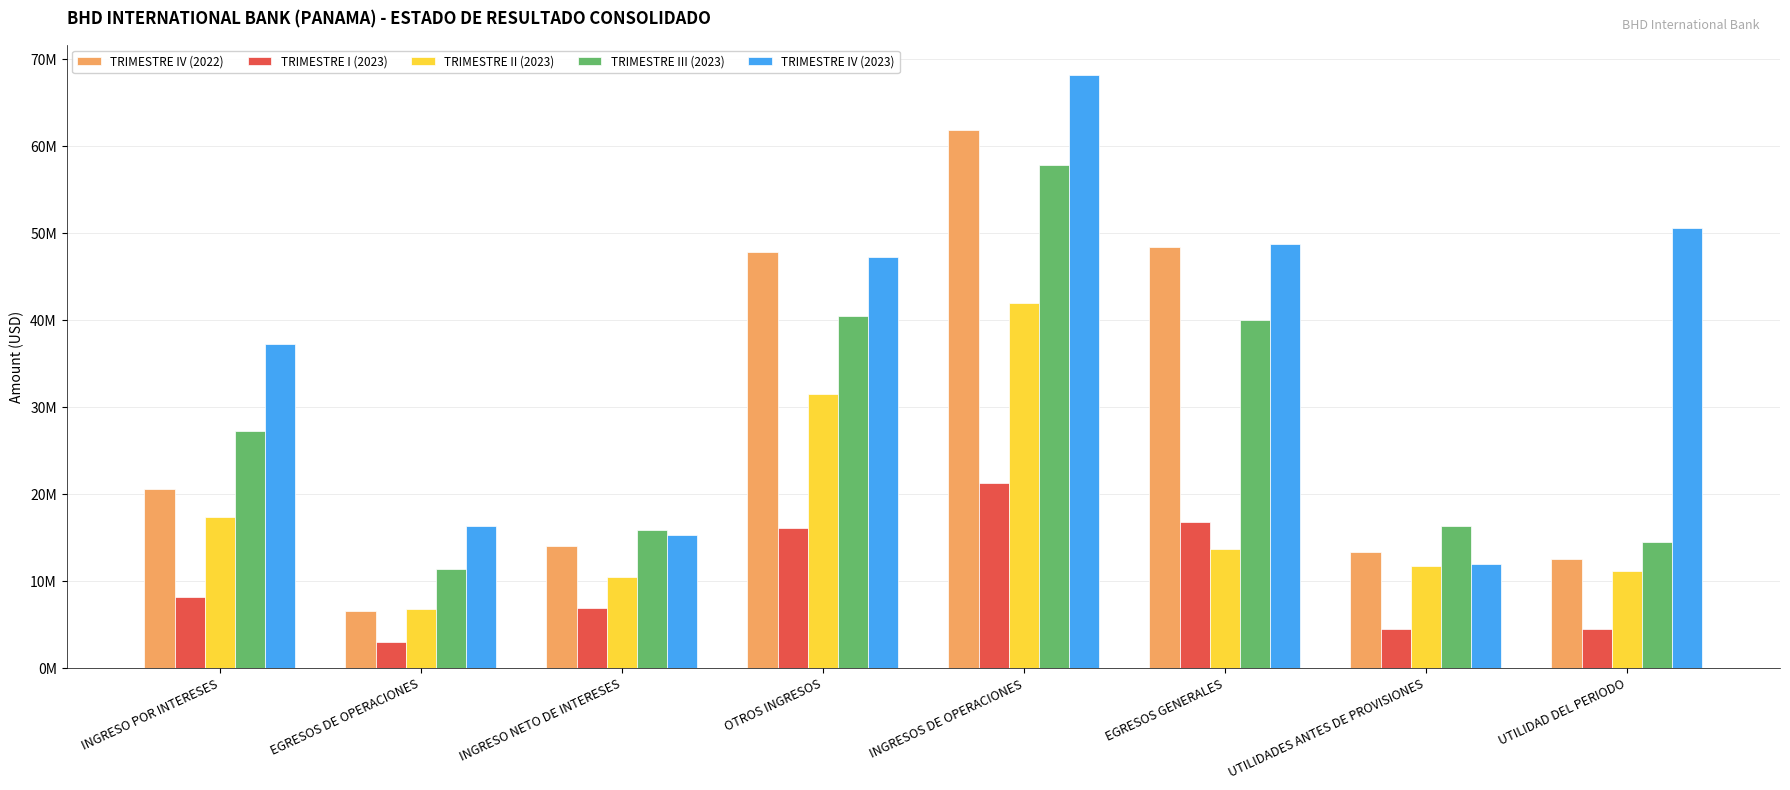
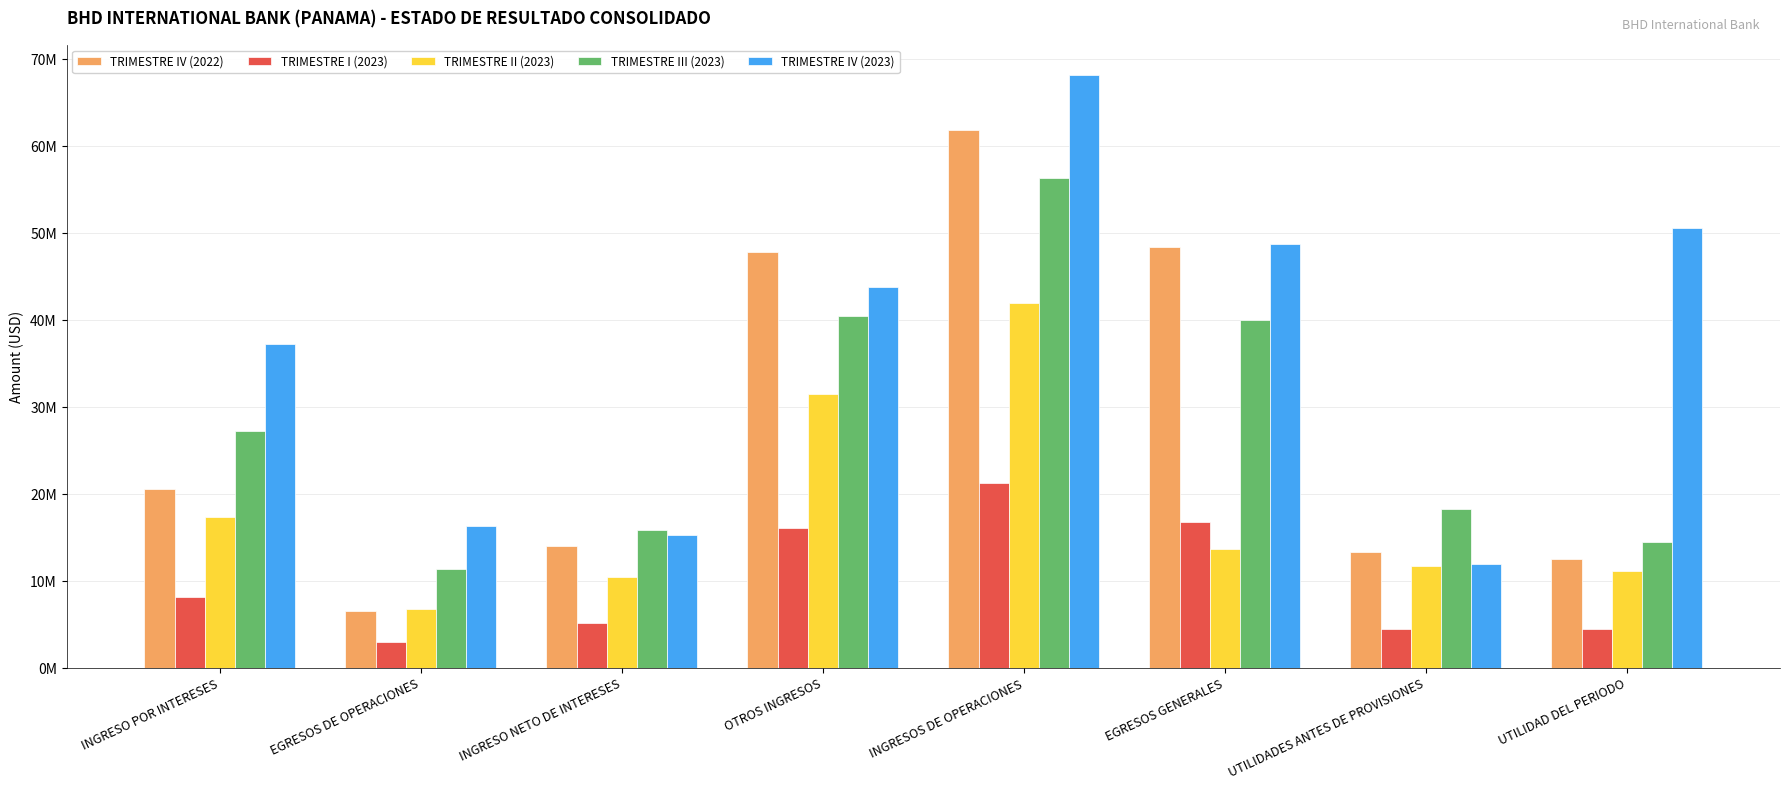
  {
    "TRIMESTRE IV (2022)": {
      "INGRESO POR INTERESES": 21000000,
      "EGRESOS DE OPERACIONES": 7000000,
      "INGRESO NETO DE INTERESES": 14000000,
      "OTROS INGRESOS": 48000000,
      "INGRESOS DE OPERACIONES": 62000000,
      "EGRESOS GENERALES": 48000000,
      "UTILIDADES ANTES DE PROVISIONES": 13000000,
      "UTILIDAD DEL PERIODO": 13000000
    },
    "TRIMESTRE I (2023)": {
      "INGRESO POR INTERESES": 8000000,
      "EGRESOS DE OPERACIONES": 3000000,
-     "INGRESO NETO DE INTERESES": 7000000,
+     "INGRESO NETO DE INTERESES": 5000000,
      "OTROS INGRESOS": 16000000,
      "INGRESOS DE OPERACIONES": 21000000,
      "EGRESOS GENERALES": 17000000,
      "UTILIDADES ANTES DE PROVISIONES": 4000000,
      "UTILIDAD DEL PERIODO": 5000000
    },
    "TRIMESTRE II (2023)": {
      "INGRESO POR INTERESES": 17000000,
      "EGRESOS DE OPERACIONES": 7000000,
      "INGRESO NETO DE INTERESES": 10000000,
      "OTROS INGRESOS": 32000000,
      "INGRESOS DE OPERACIONES": 42000000,
      "EGRESOS GENERALES": 14000000,
      "UTILIDADES ANTES DE PROVISIONES": 12000000,
      "UTILIDAD DEL PERIODO": 11000000
    },
    "TRIMESTRE III (2023)": {
      "INGRESO POR INTERESES": 27000000,
      "EGRESOS DE OPERACIONES": 11000000,
      "INGRESO NETO DE INTERESES": 16000000,
      "OTROS INGRESOS": 41000000,
-     "INGRESOS DE OPERACIONES": 58000000,
+     "INGRESOS DE OPERACIONES": 56000000,
      "EGRESOS GENERALES": 40000000,
-     "UTILIDADES ANTES DE PROVISIONES": 16000000,
+     "UTILIDADES ANTES DE PROVISIONES": 18000000,
      "UTILIDAD DEL PERIODO": 15000000
    },
    "TRIMESTRE IV (2023)": {
      "INGRESO POR INTERESES": 37000000,
      "EGRESOS DE OPERACIONES": 16000000,
      "INGRESO NETO DE INTERESES": 15000000,
-     "OTROS INGRESOS": 47000000,
+     "OTROS INGRESOS": 44000000,
      "INGRESOS DE OPERACIONES": 68000000,
      "EGRESOS GENERALES": 49000000,
      "UTILIDADES ANTES DE PROVISIONES": 12000000,
      "UTILIDAD DEL PERIODO": 51000000
    }
  }
